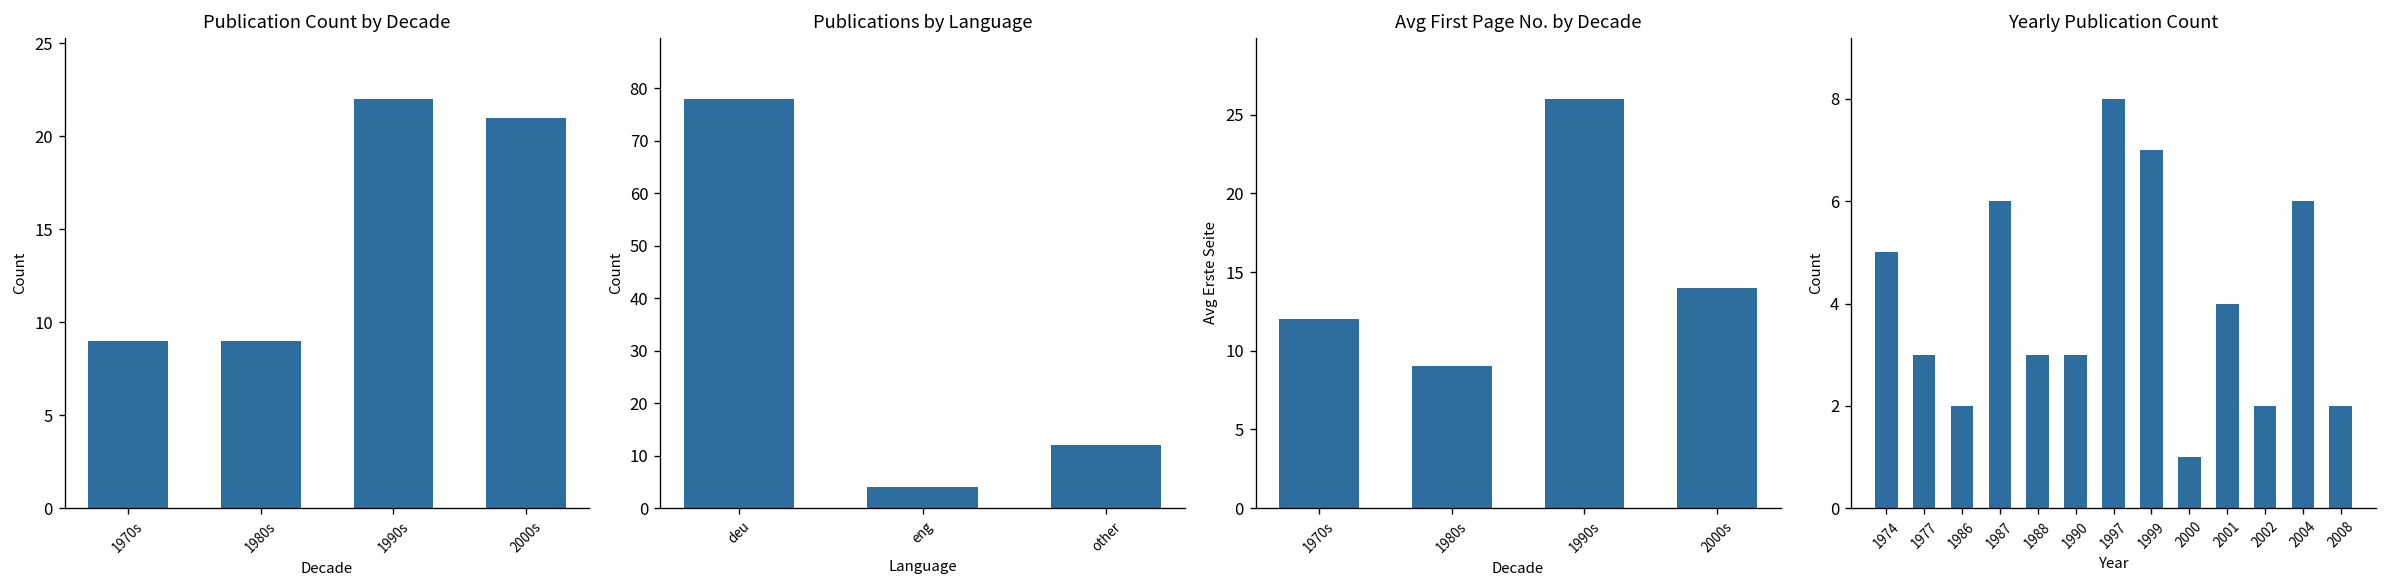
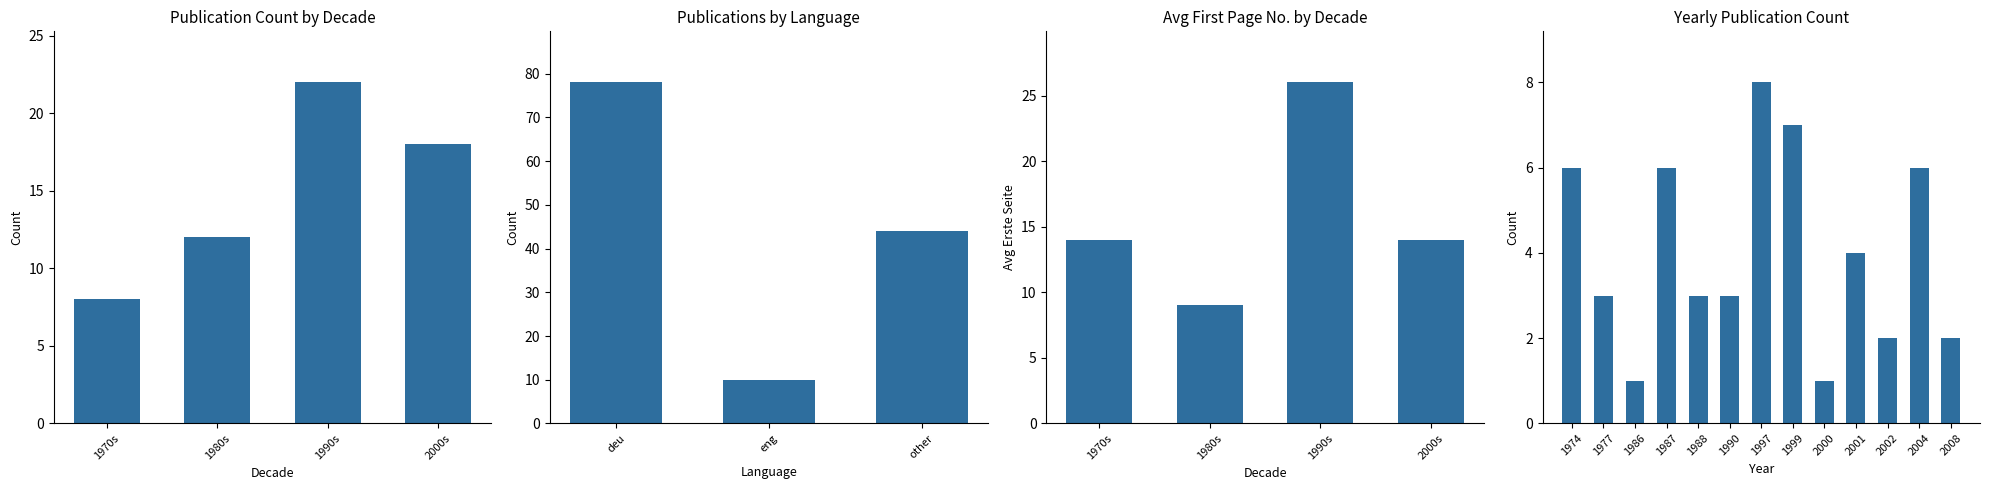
  {
    "Publication Count by Decade": {
-     "1970s": 9,
-     "1980s": 9,
+     "1970s": 8,
+     "1980s": 12,
      "1990s": 22,
-     "2000s": 21
+     "2000s": 18
    },
    "Publications by Language": {
      "deu": 78,
-     "eng": 4,
-     "other": 12
+     "eng": 10,
+     "other": 44
    },
    "Avg First Page No. by Decade": {
-     "1970s": 12,
+     "1970s": 14,
      "1980s": 9,
      "1990s": 26,
      "2000s": 14
    },
    "Yearly Publication Count": {
-     "1974": 5,
+     "1974": 6,
      "1977": 3,
-     "1986": 2,
+     "1986": 1,
      "1987": 6,
      "1988": 3,
      "1990": 3,
      "1997": 8,
      "1999": 7,
      "2000": 1,
      "2001": 4,
      "2002": 2,
      "2004": 6,
      "2008": 2
    }
  }
